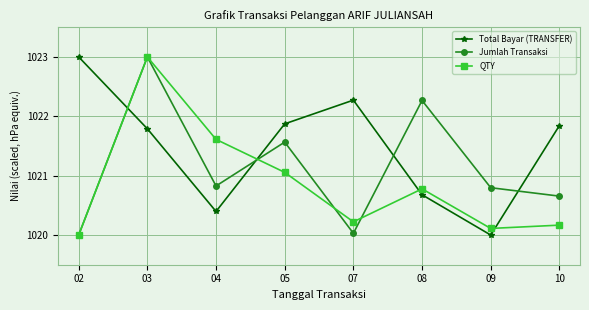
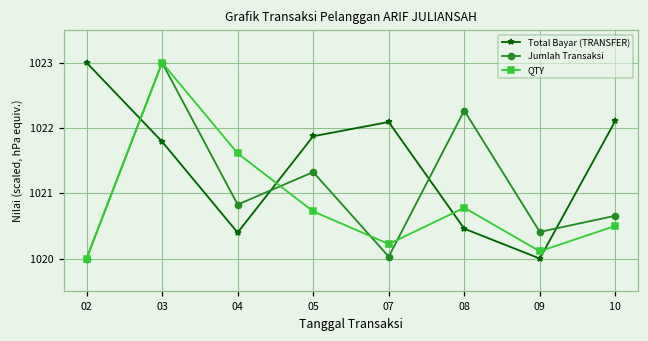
  {
    "Total Bayar (TRANSFER)": {
      "02": 1023.0,
      "03": 1021.8,
      "04": 1020.4,
      "05": 1021.9,
-     "07": 1022.3,
-     "08": 1020.7,
+     "07": 1022.1,
+     "08": 1020.5,
      "09": 1020.0,
-     "10": 1021.8
+     "10": 1022.1
    },
    "Jumlah Transaksi": {
      "04": 1020.8,
-     "05": 1021.6,
+     "05": 1021.3,
      "07": 1020.0,
      "08": 1022.3,
-     "09": 1020.8,
+     "09": 1020.4,
      "10": 1020.7
    },
    "QTY": {
      "04": 1021.6,
-     "05": 1021.1,
+     "05": 1020.7,
      "07": 1020.2,
      "08": 1020.8,
      "09": 1020.1,
-     "10": 1020.2
+     "10": 1020.5
    }
  }
